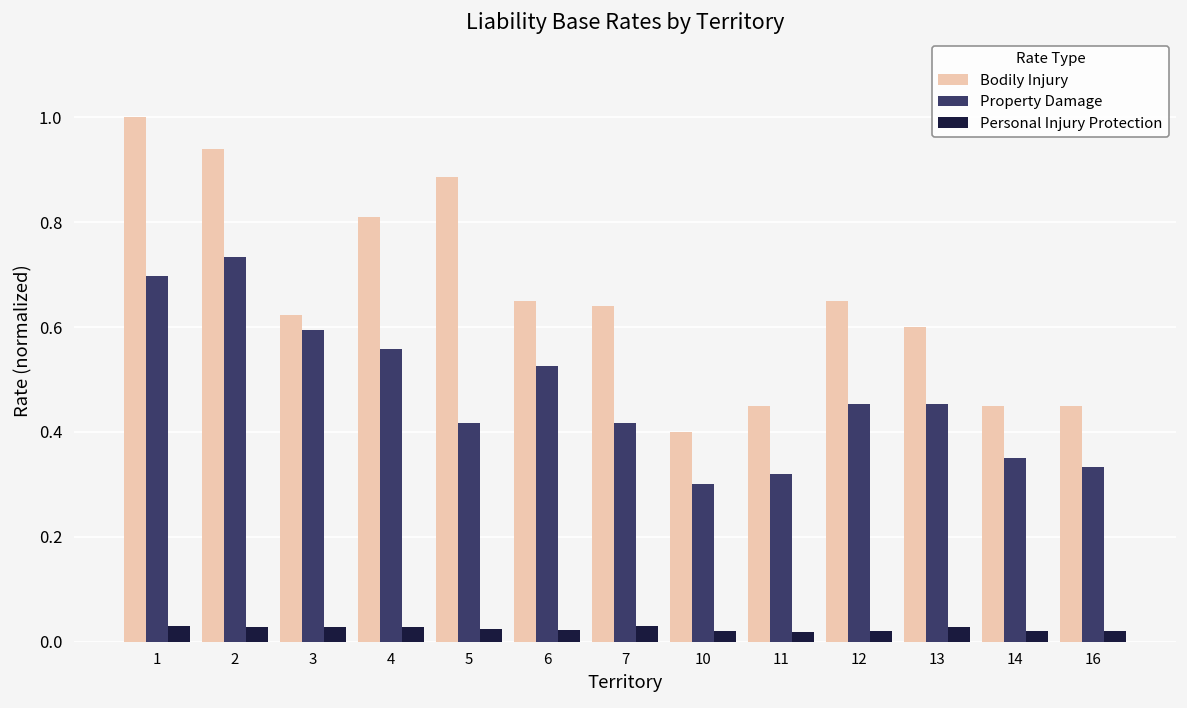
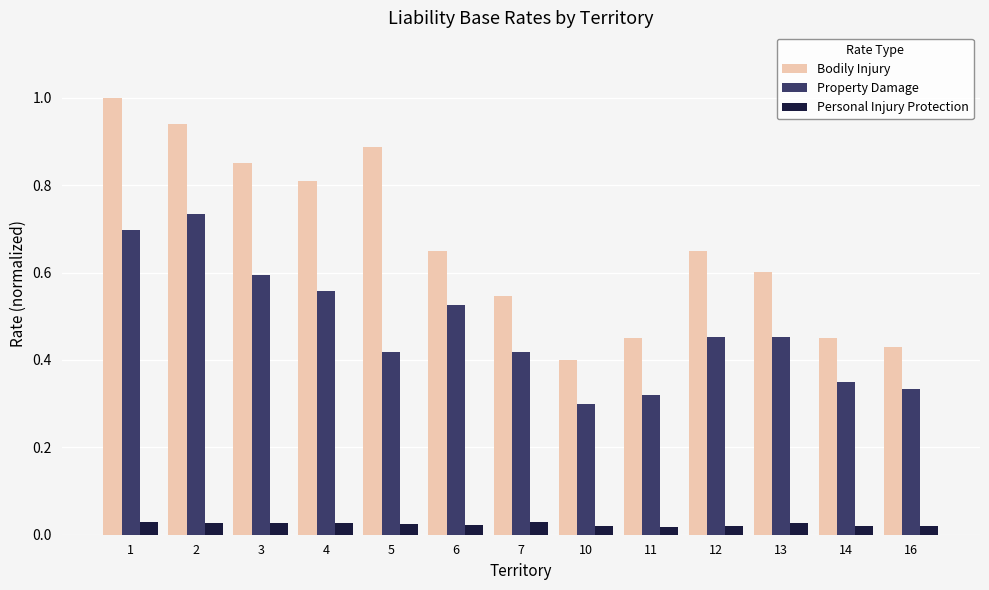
  {
    "Bodily Injury": {
      "1": 1.00,
      "2": 0.94,
-     "3": 0.62,
+     "3": 0.85,
      "4": 0.81,
      "5": 0.89,
      "6": 0.65,
-     "7": 0.64,
+     "7": 0.55,
      "10": 0.40,
      "11": 0.45,
      "12": 0.65,
      "13": 0.60,
      "14": 0.45,
-     "16": 0.45
+     "16": 0.43
    },
    "Property Damage": {
      "1": 0.70,
      "2": 0.73,
      "3": 0.59,
      "4": 0.56,
      "5": 0.42,
      "6": 0.53,
      "7": 0.42,
      "10": 0.30,
      "11": 0.32,
      "12": 0.45,
      "13": 0.45,
      "14": 0.35,
      "16": 0.33
    },
    "Personal Injury Protection": {
      "1": 0.03,
      "2": 0.03,
      "3": 0.03,
      "4": 0.03,
      "5": 0.02,
      "6": 0.02,
      "7": 0.03,
      "10": 0.02,
      "11": 0.02,
      "12": 0.02,
      "13": 0.03,
      "14": 0.02,
      "16": 0.02
    }
  }
